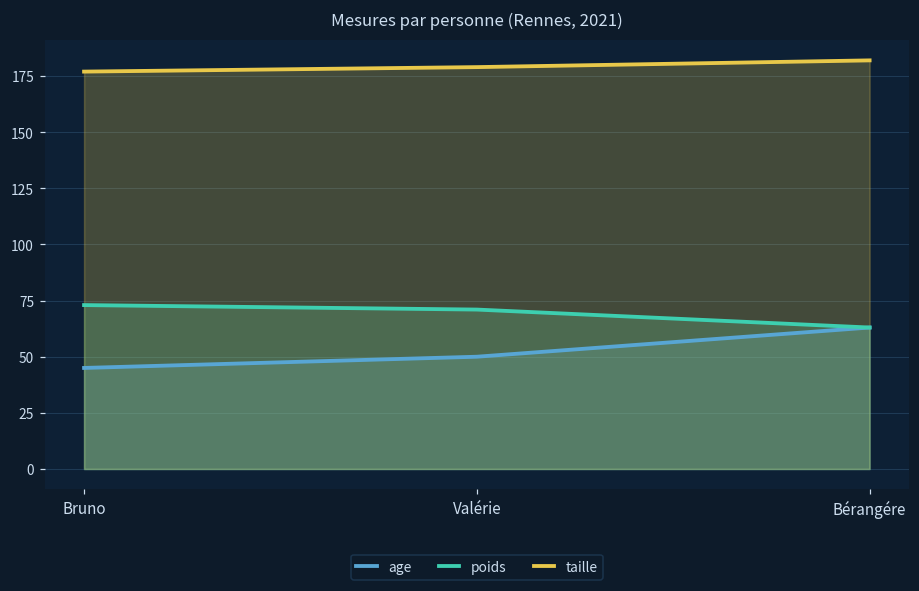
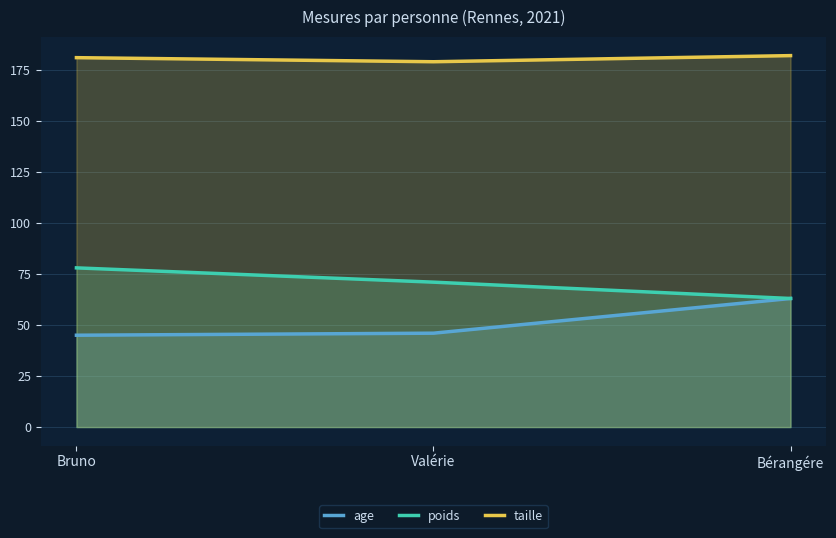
  {
    "age": {
      "Bruno": 45,
-     "Valérie": 50
+     "Valérie": 46
    },
    "poids": {
-     "Bruno": 73,
+     "Bruno": 78,
      "Valérie": 71
    },
    "taille": {
-     "Bruno": 177,
+     "Bruno": 181,
      "Valérie": 179,
      "Bérangére": 182
    }
  }
